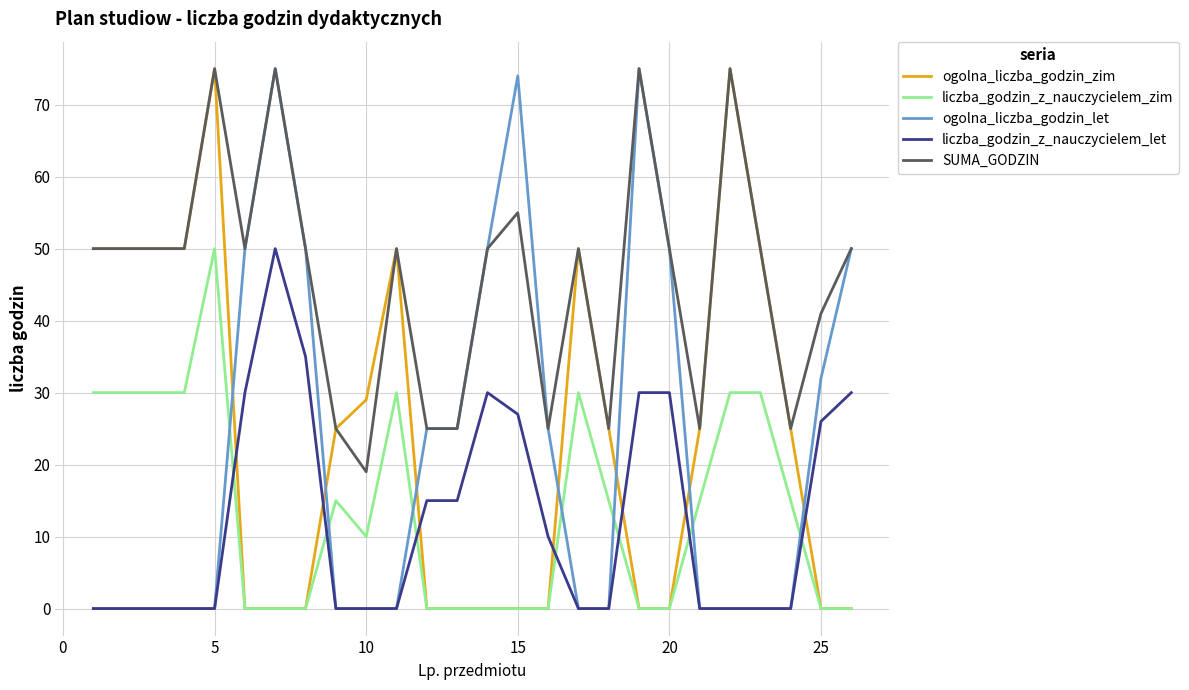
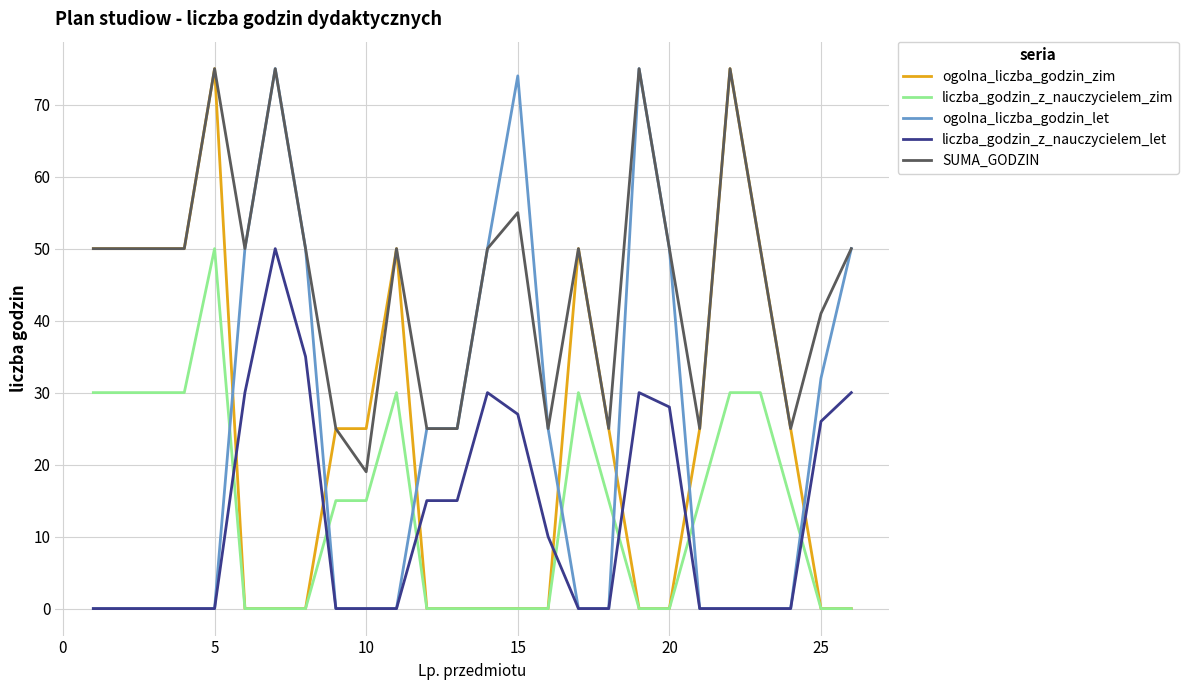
  {
    "ogolna_liczba_godzin_zim": {
-     "10": 29
+     "10": 25
    },
    "liczba_godzin_z_nauczycielem_zim": {
      "5": 50,
-     "10": 10
+     "10": 15
    },
    "ogolna_liczba_godzin_let": {
      "15": 74,
      "25": 32
    },
    "liczba_godzin_z_nauczycielem_let": {
      "15": 27,
-     "20": 30,
+     "20": 28,
      "25": 26
    },
    "SUMA_GODZIN": {
      "10": 19,
      "15": 55,
      "25": 41
    }
  }
